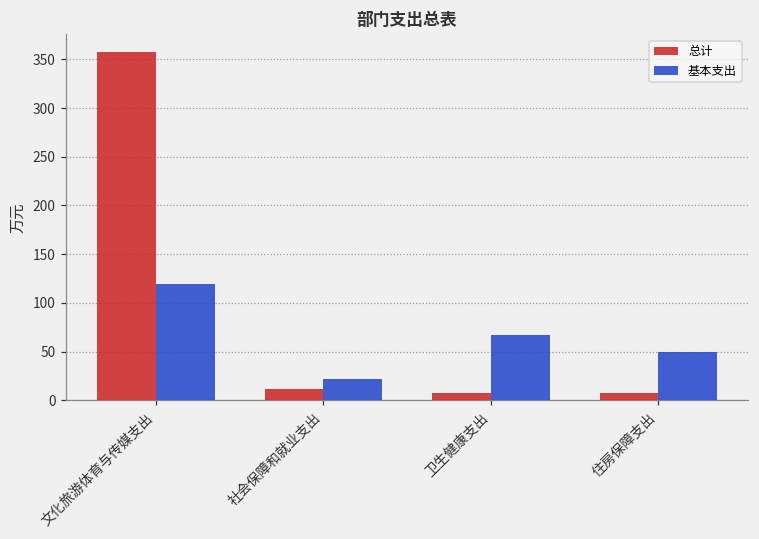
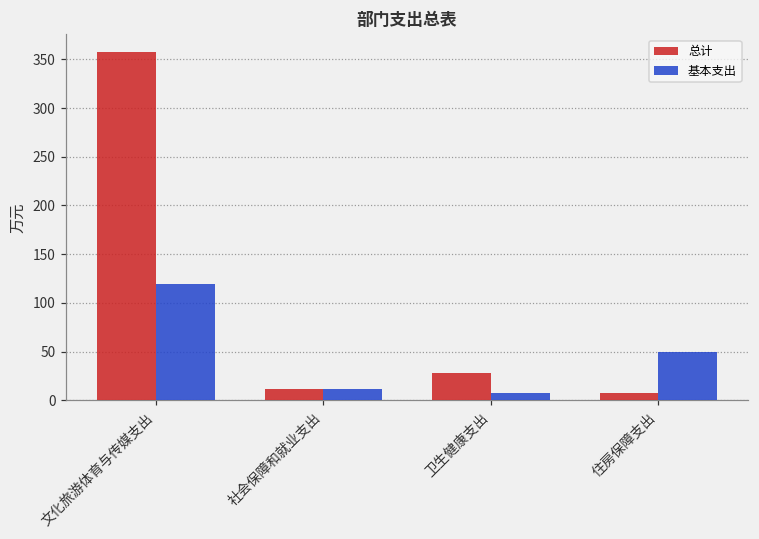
  {
    "总计": {
      "文化旅游体育与传媒支出": 360,
      "社会保障和就业支出": 10,
-     "卫生健康支出": 10,
+     "卫生健康支出": 30,
      "住房保障支出": 10
    },
    "基本支出": {
      "文化旅游体育与传媒支出": 120,
-     "社会保障和就业支出": 20,
-     "卫生健康支出": 70,
+     "社会保障和就业支出": 10,
+     "卫生健康支出": 10,
      "住房保障支出": 50
    }
  }
